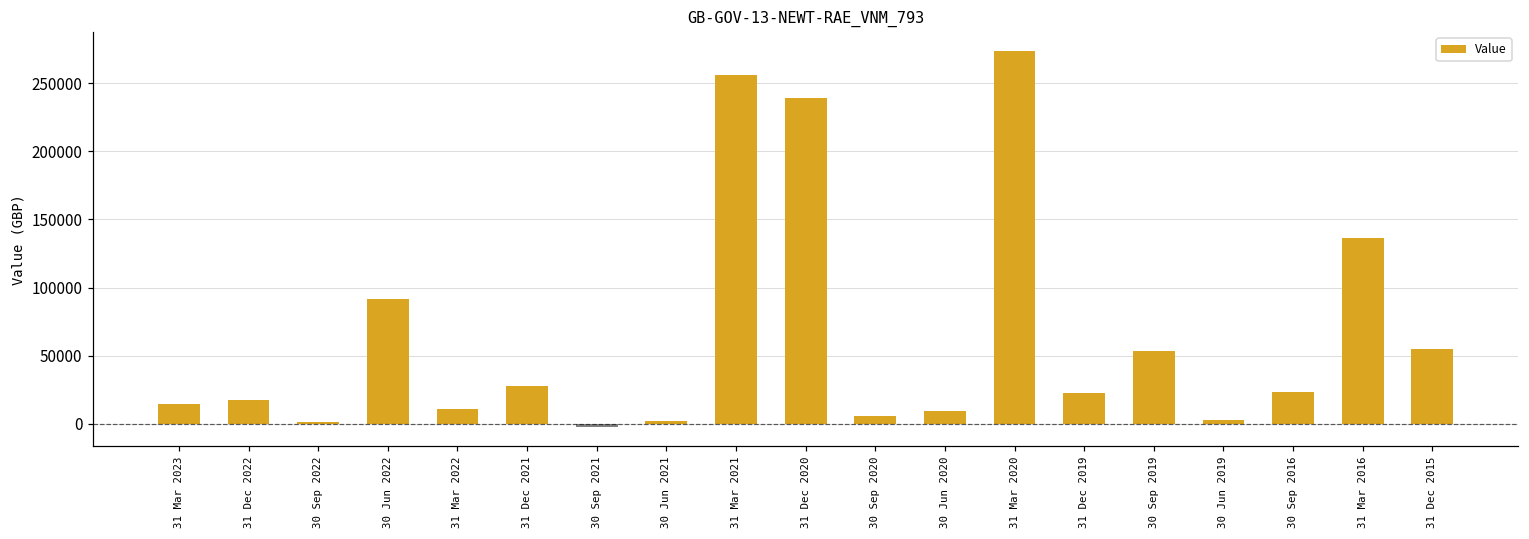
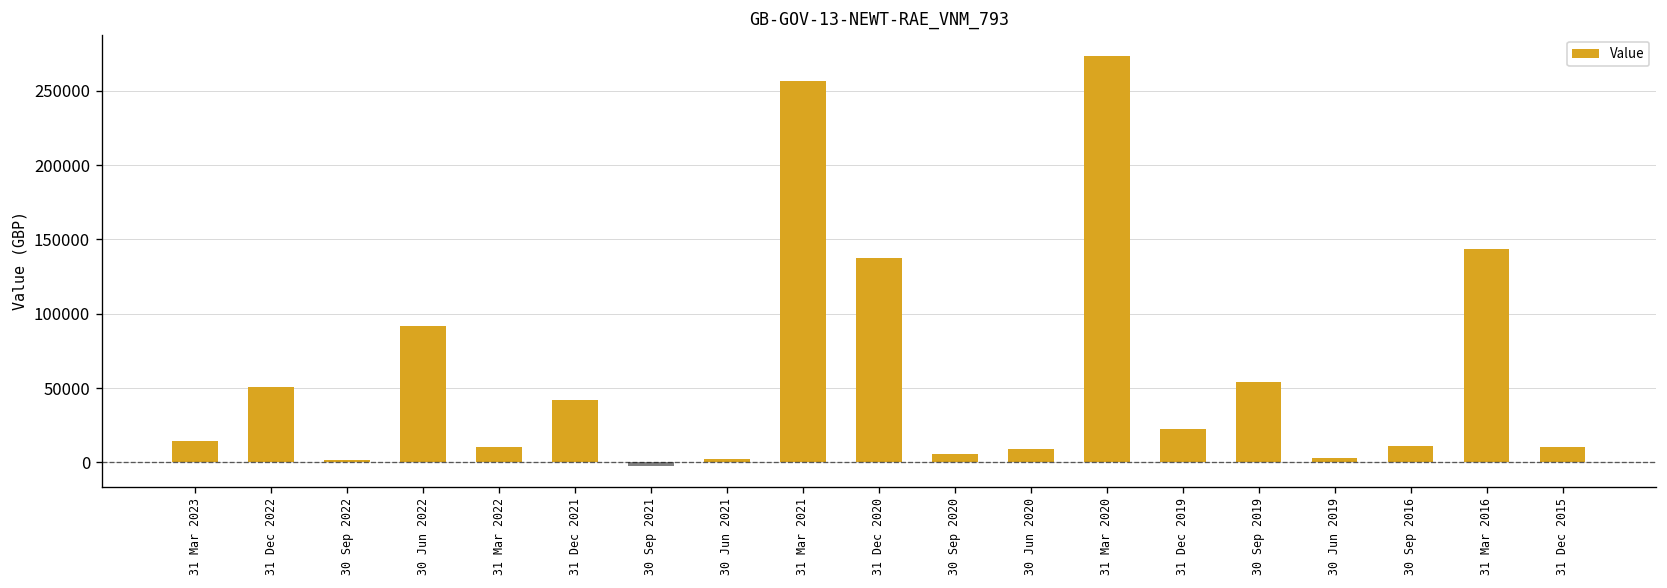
  {
    "31 Mar 2023": 14000,
-   "31 Dec 2022": 17000,
+   "31 Dec 2022": 51000,
    "30 Jun 2022": 92000,
    "31 Mar 2022": 11000,
-   "31 Dec 2021": 28000,
+   "31 Dec 2021": 42000,
    "30 Sep 2021": -3000,
    "30 Jun 2021": 2000,
    "31 Mar 2021": 256000,
-   "31 Dec 2020": 239000,
+   "31 Dec 2020": 137000,
    "30 Sep 2020": 6000,
    "30 Jun 2020": 9000,
    "31 Mar 2020": 274000,
    "31 Dec 2019": 23000,
    "30 Sep 2019": 54000,
    "30 Jun 2019": 3000,
-   "30 Sep 2016": 24000,
-   "31 Mar 2016": 136000,
-   "31 Dec 2015": 55000
+   "30 Sep 2016": 11000,
+   "31 Mar 2016": 144000,
+   "31 Dec 2015": 10000
  }
